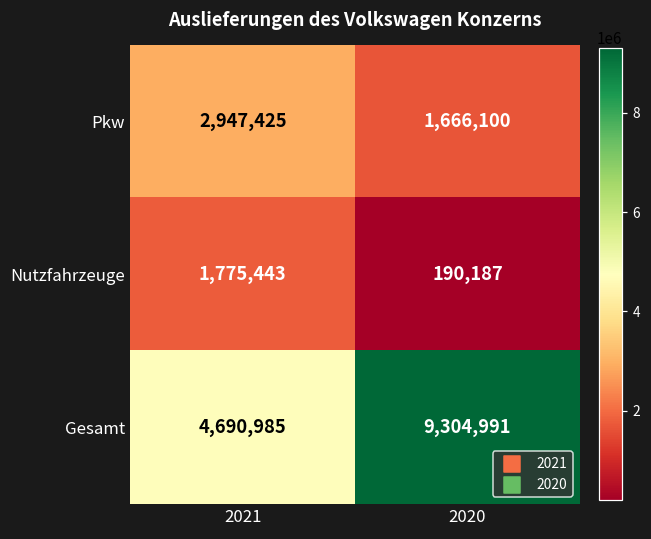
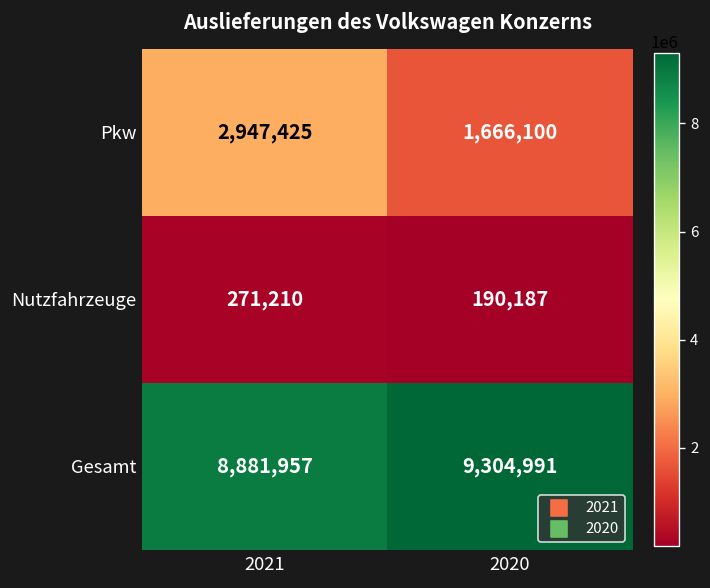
  {
    "Pkw": {
      "2021": "2,947,425",
      "2020": "1,666,100"
    },
    "Nutzfahrzeuge": {
-     "2021": "1,775,443",
+     "2021": "271,210",
      "2020": "190,187"
    },
    "Gesamt": {
-     "2021": "4,690,985",
+     "2021": "8,881,957",
      "2020": "9,304,991"
    }
  }
